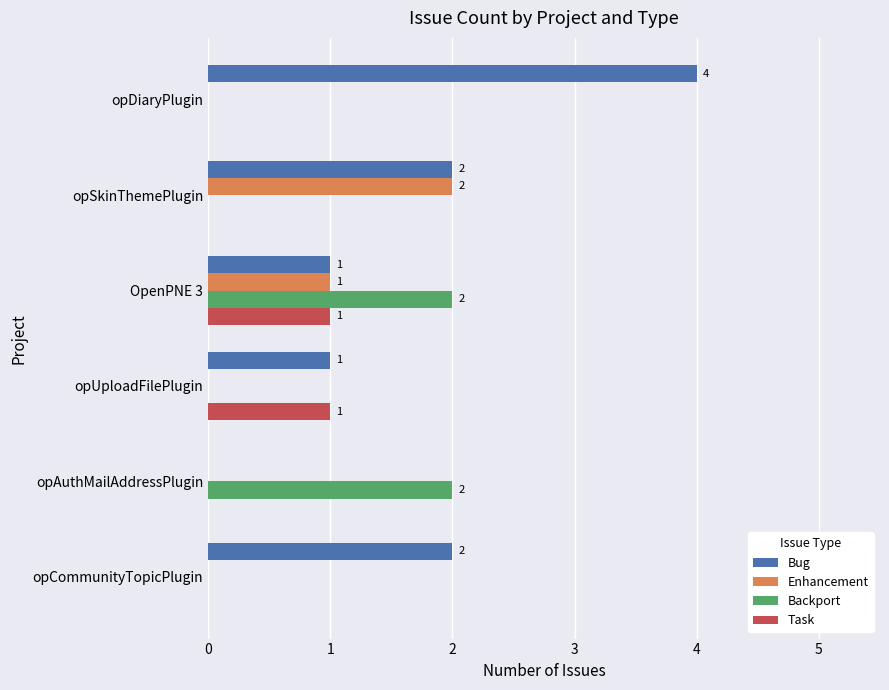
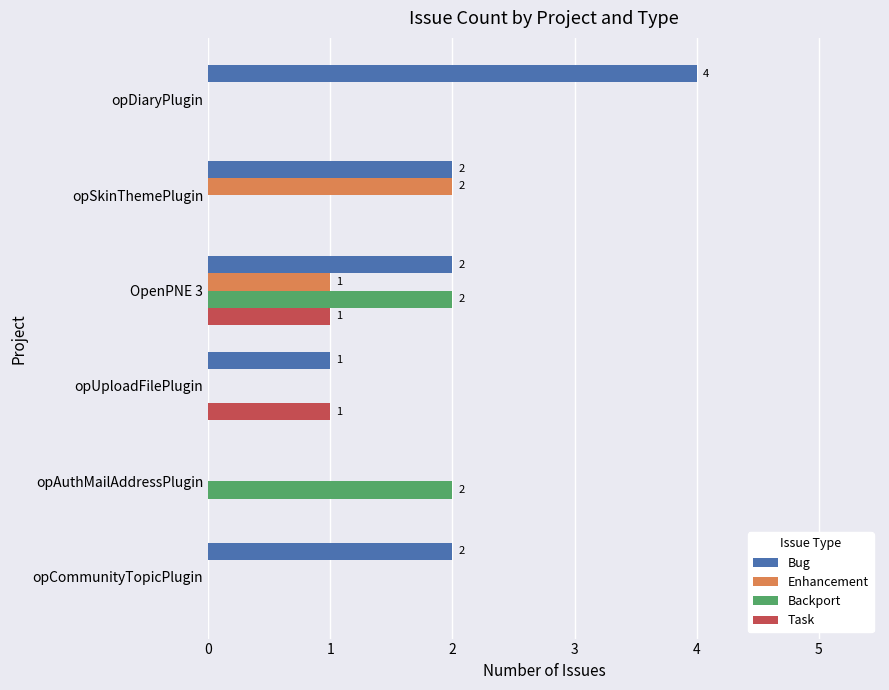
  {
    "Bug": {
      "opDiaryPlugin": 4,
      "opSkinThemePlugin": 2,
-     "OpenPNE 3": 1,
+     "OpenPNE 3": 2,
      "opUploadFilePlugin": 1,
      "opCommunityTopicPlugin": 2
    },
    "Backport": {
      "OpenPNE 3": 2,
      "opAuthMailAddressPlugin": 2
    }
  }
